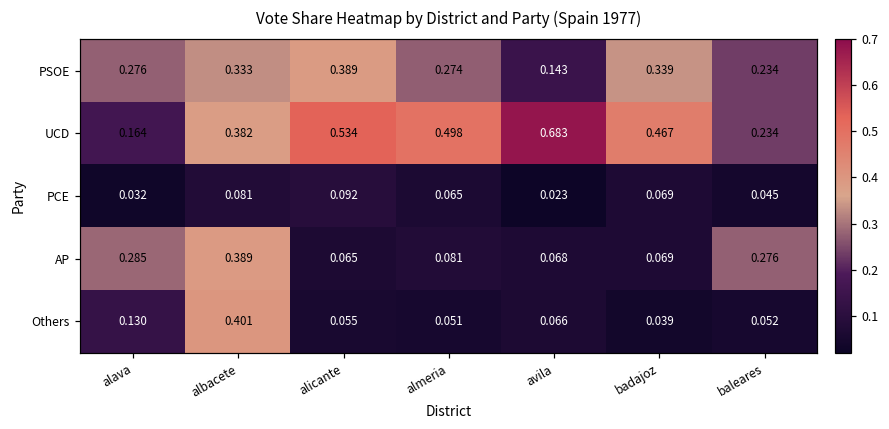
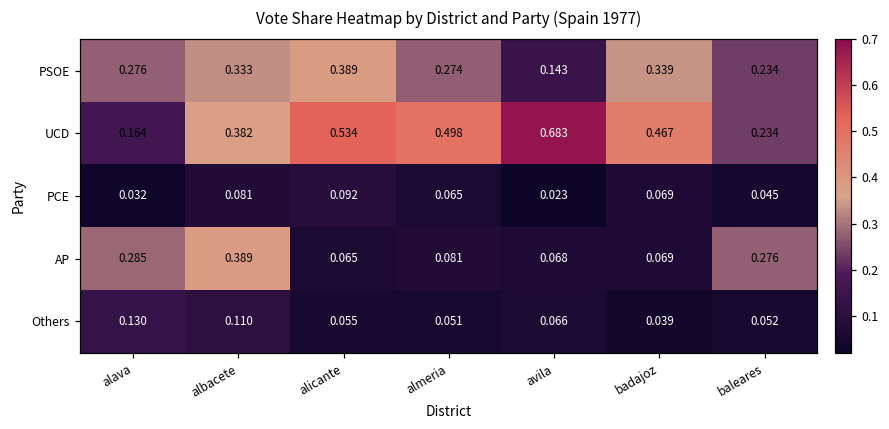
  {
    "PSOE": {
      "alava": 0.276,
      "albacete": 0.333,
      "alicante": 0.389,
      "almeria": 0.274,
      "avila": 0.143,
      "badajoz": 0.339,
      "baleares": 0.234
    },
    "UCD": {
      "alava": 0.164,
      "albacete": 0.382,
      "alicante": 0.534,
      "almeria": 0.498,
      "avila": 0.683,
      "badajoz": 0.467,
      "baleares": 0.234
    },
    "PCE": {
      "alava": 0.032,
      "albacete": 0.081,
      "alicante": 0.092,
      "almeria": 0.065,
      "avila": 0.023,
      "badajoz": 0.069,
      "baleares": 0.045
    },
    "AP": {
      "alava": 0.285,
      "albacete": 0.389,
      "alicante": 0.065,
      "almeria": 0.081,
      "avila": 0.068,
      "badajoz": 0.069,
      "baleares": 0.276
    },
    "Others": {
      "alava": 0.130,
-     "albacete": 0.401,
+     "albacete": 0.110,
      "alicante": 0.055,
      "almeria": 0.051,
      "avila": 0.066,
      "badajoz": 0.039,
      "baleares": 0.052
    }
  }
